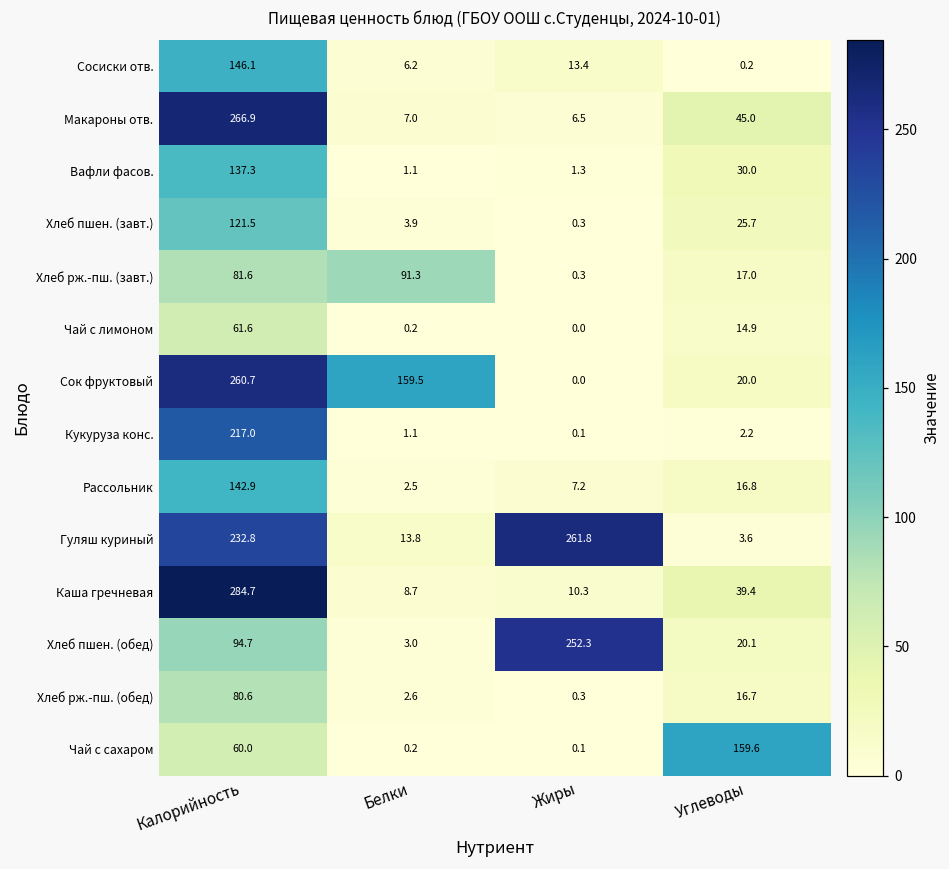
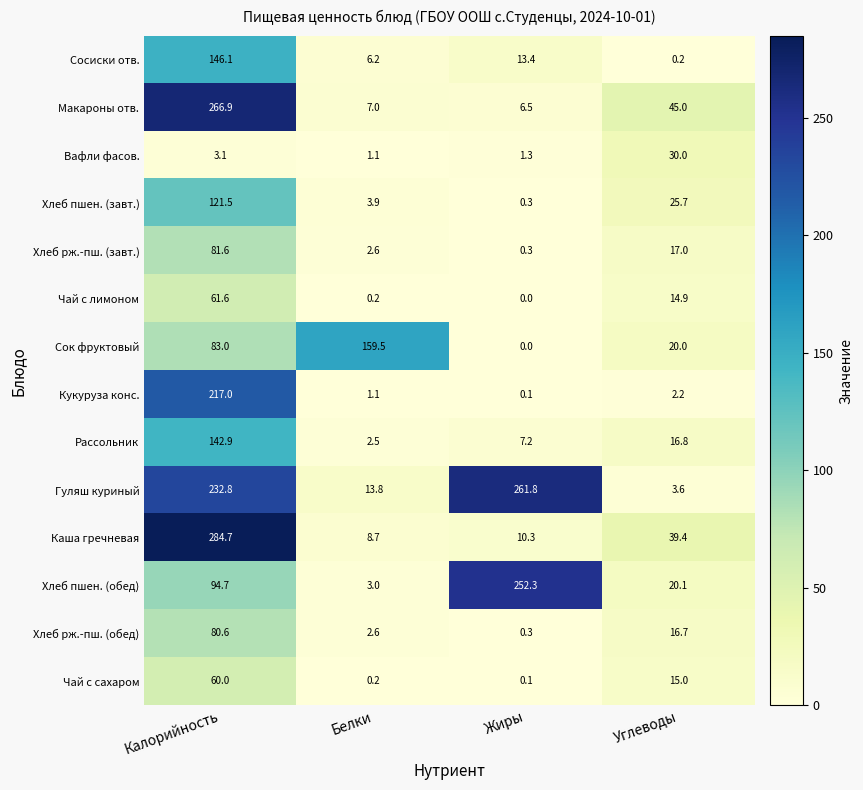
  {
    "Сосиски отв.": {
      "Калорийность": 146.1,
      "Белки": 6.2,
      "Жиры": 13.4,
      "Углеводы": 0.2
    },
    "Макароны отв.": {
      "Калорийность": 266.9,
      "Белки": 7.0,
      "Жиры": 6.5,
      "Углеводы": 45.0
    },
    "Вафли фасов.": {
-     "Калорийность": 137.3,
+     "Калорийность": 3.1,
      "Белки": 1.1,
      "Жиры": 1.3,
      "Углеводы": 30.0
    },
    "Хлеб пшен. (завт.)": {
      "Калорийность": 121.5,
      "Белки": 3.9,
      "Жиры": 0.3,
      "Углеводы": 25.7
    },
    "Хлеб рж.-пш. (завт.)": {
      "Калорийность": 81.6,
-     "Белки": 91.3,
+     "Белки": 2.6,
      "Жиры": 0.3,
      "Углеводы": 17.0
    },
    "Чай с лимоном": {
      "Калорийность": 61.6,
      "Белки": 0.2,
      "Жиры": 0.0,
      "Углеводы": 14.9
    },
    "Сок фруктовый": {
-     "Калорийность": 260.7,
+     "Калорийность": 83.0,
      "Белки": 159.5,
      "Жиры": 0.0,
      "Углеводы": 20.0
    },
    "Кукуруза конс.": {
      "Калорийность": 217.0,
      "Белки": 1.1,
      "Жиры": 0.1,
      "Углеводы": 2.2
    },
    "Рассольник": {
      "Калорийность": 142.9,
      "Белки": 2.5,
      "Жиры": 7.2,
      "Углеводы": 16.8
    },
    "Гуляш куриный": {
      "Калорийность": 232.8,
      "Белки": 13.8,
      "Жиры": 261.8,
      "Углеводы": 3.6
    },
    "Каша гречневая": {
      "Калорийность": 284.7,
      "Белки": 8.7,
      "Жиры": 10.3,
      "Углеводы": 39.4
    },
    "Хлеб пшен. (обед)": {
      "Калорийность": 94.7,
      "Белки": 3.0,
      "Жиры": 252.3,
      "Углеводы": 20.1
    },
    "Хлеб рж.-пш. (обед)": {
      "Калорийность": 80.6,
      "Белки": 2.6,
      "Жиры": 0.3,
      "Углеводы": 16.7
    },
    "Чай с сахаром": {
      "Калорийность": 60.0,
      "Белки": 0.2,
      "Жиры": 0.1,
-     "Углеводы": 159.6
+     "Углеводы": 15.0
    }
  }
